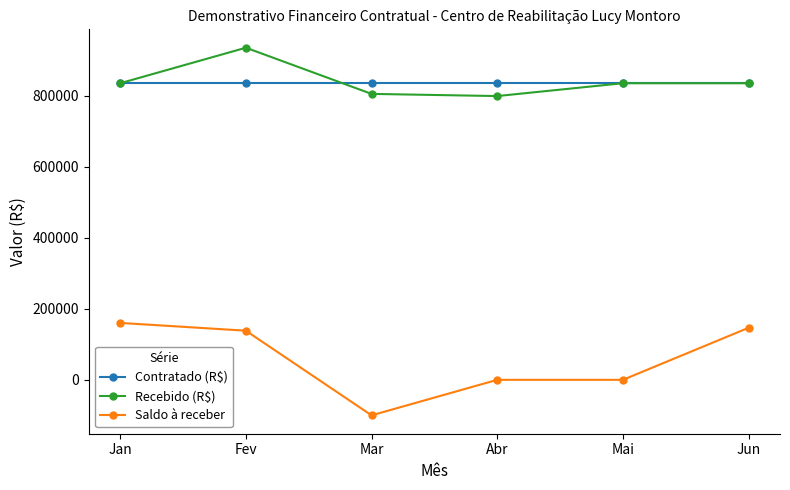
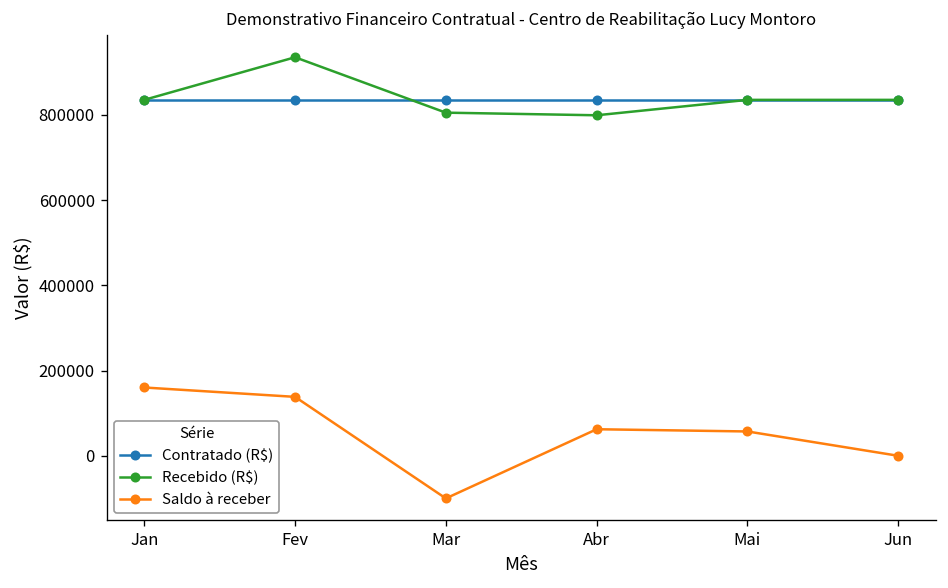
  {
    "Contratado (R$)": {
      "Fev": 840000,
      "Mar": 840000,
      "Abr": 840000
    },
    "Recebido (R$)": {
      "Fev": 940000,
      "Mar": 810000,
      "Abr": 800000
    },
    "Saldo à receber": {
      "Jan": 160000,
      "Fev": 140000,
      "Mar": -100000,
-     "Abr": 0,
-     "Mai": 0,
-     "Jun": 150000
+     "Abr": 60000,
+     "Mai": 60000,
+     "Jun": 0
    }
  }
